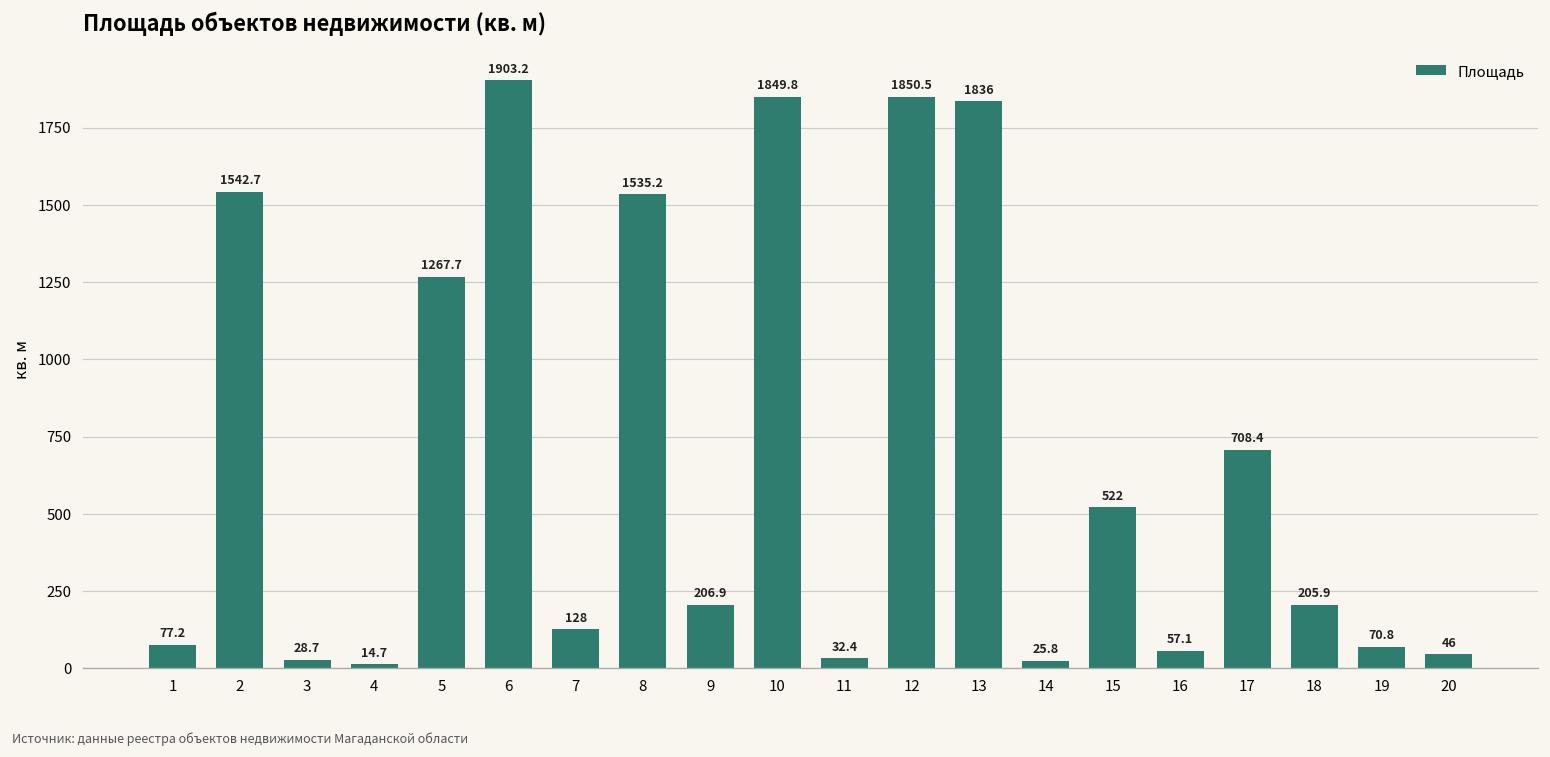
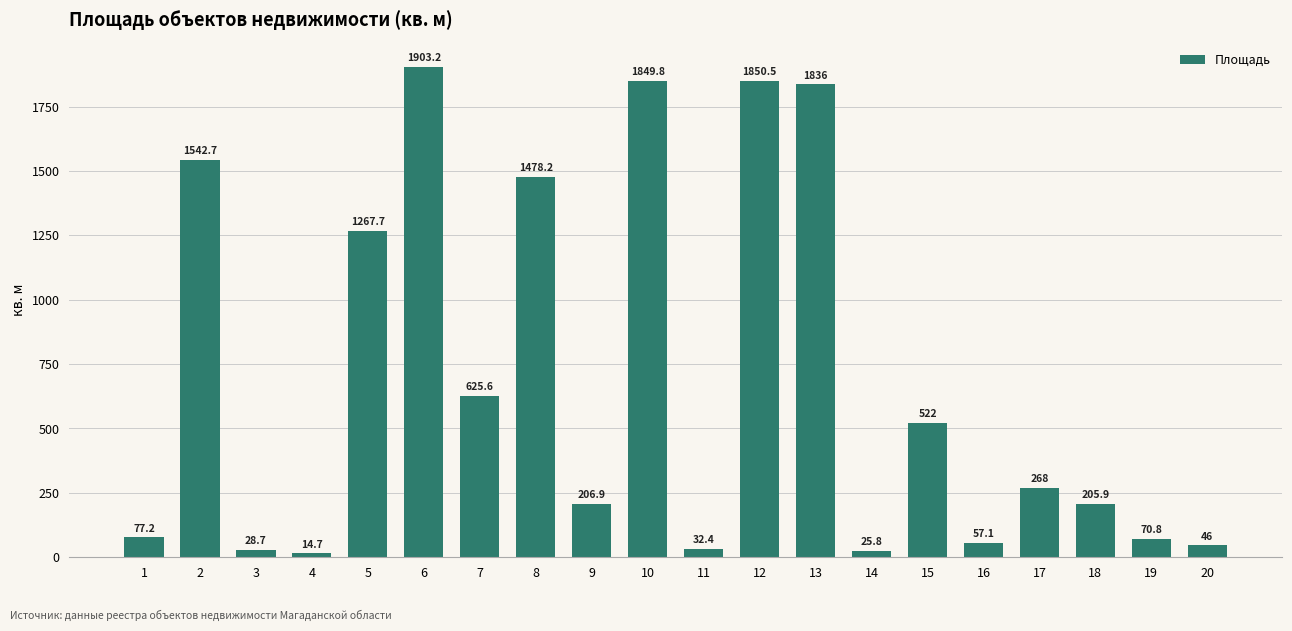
  {
    "1": 77.2,
    "2": 1542.7,
    "3": 28.7,
    "4": 14.7,
    "5": 1267.7,
    "6": 1903.2,
-   "7": 128,
-   "8": 1535.2,
+   "7": 625.6,
+   "8": 1478.2,
    "9": 206.9,
    "10": 1849.8,
    "11": 32.4,
    "12": 1850.5,
    "13": 1836,
    "14": 25.8,
    "15": 522,
    "16": 57.1,
-   "17": 708.4,
+   "17": 268,
    "18": 205.9,
    "19": 70.8,
    "20": 46
  }
